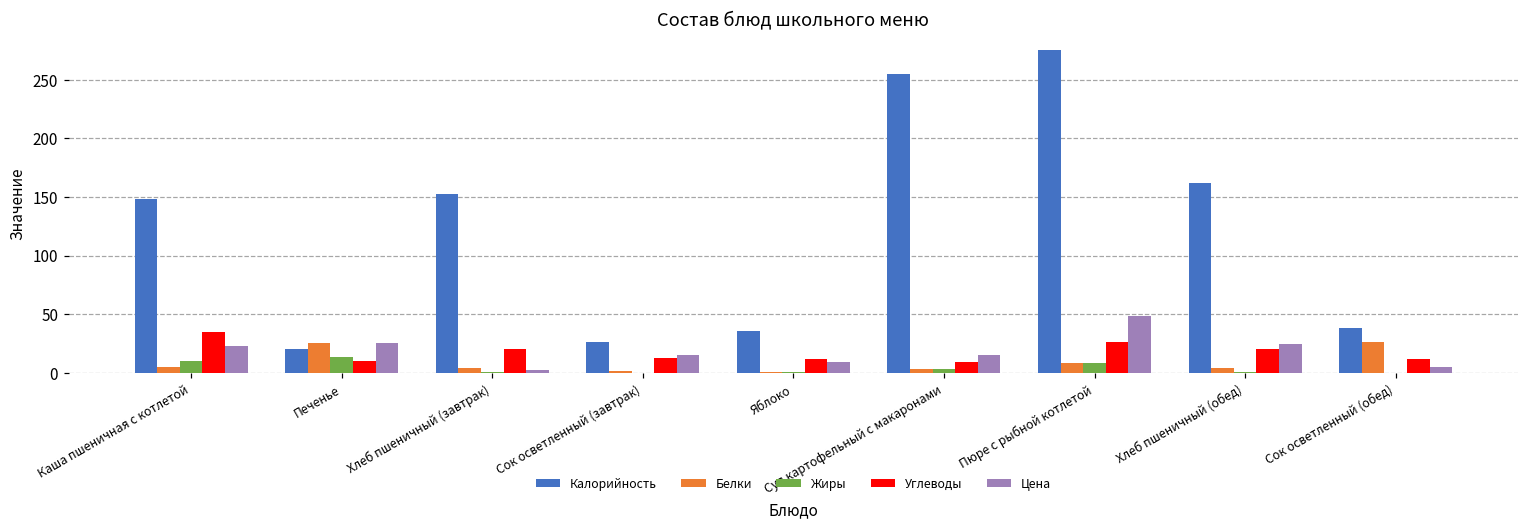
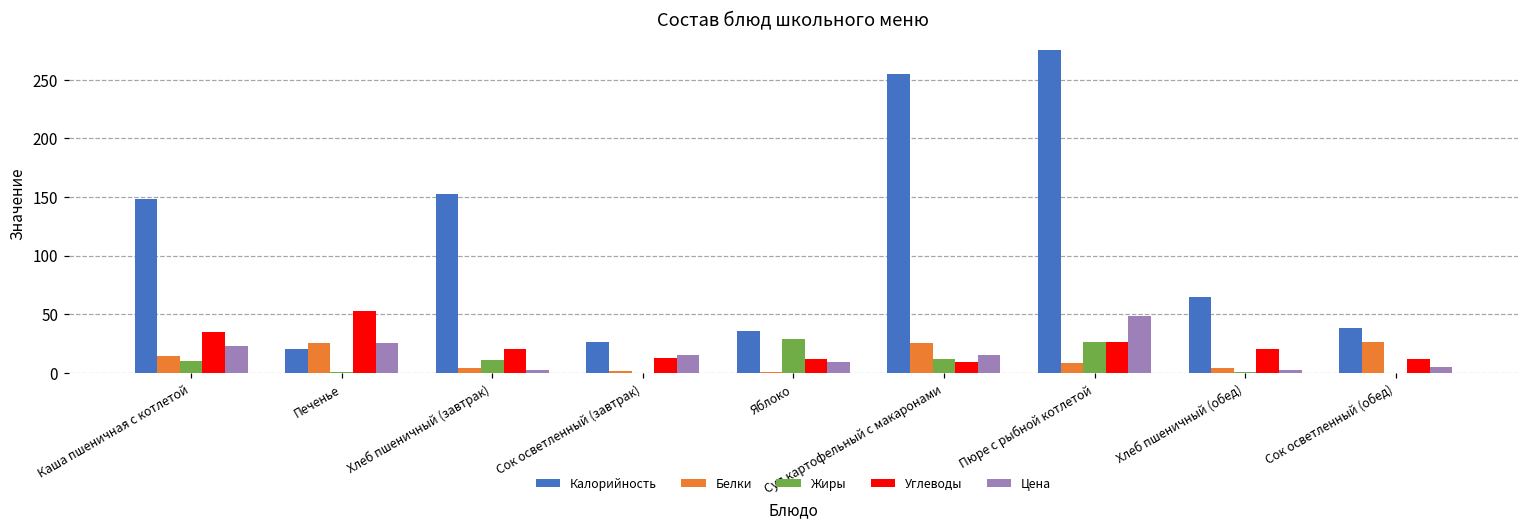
  {
    "Калорийность": {
      "Каша пшеничная с котлетой": 148,
      "Печенье": 21,
      "Хлеб пшеничный (завтрак)": 152,
      "Сок осветленный (завтрак)": 26,
      "Яблоко": 35,
      "Суп картофельный с макаронами": 255,
      "Пюре с рыбной котлетой": 275,
-     "Хлеб пшеничный (обед)": 162,
+     "Хлеб пшеничный (обед)": 64,
      "Сок осветленный (обед)": 38
    },
    "Белки": {
-     "Каша пшеничная с котлетой": 5,
+     "Каша пшеничная с котлетой": 14,
      "Печенье": 25,
      "Хлеб пшеничный (завтрак)": 4,
-     "Суп картофельный с макаронами": 3,
+     "Суп картофельный с макаронами": 26,
      "Пюре с рыбной котлетой": 8,
      "Хлеб пшеничный (обед)": 4,
      "Сок осветленный (обед)": 26
    },
    "Жиры": {
      "Каша пшеничная с котлетой": 10,
-     "Печенье": 13,
-     "Хлеб пшеничный (завтрак)": 0,
+     "Печенье": 1,
+     "Хлеб пшеничный (завтрак)": 11,
      "Сок осветленный (завтрак)": 0,
-     "Яблоко": 1,
-     "Суп картофельный с макаронами": 3,
-     "Пюре с рыбной котлетой": 8,
+     "Яблоко": 28,
+     "Суп картофельный с макаронами": 12,
+     "Пюре с рыбной котлетой": 26,
      "Сок осветленный (обед)": 0
    },
    "Углеводы": {
      "Каша пшеничная с котлетой": 34,
-     "Печенье": 10,
+     "Печенье": 53,
      "Хлеб пшеничный (завтрак)": 20,
      "Сок осветленный (завтрак)": 13,
      "Яблоко": 12,
      "Суп картофельный с макаронами": 9,
      "Пюре с рыбной котлетой": 26,
      "Хлеб пшеничный (обед)": 20,
      "Сок осветленный (обед)": 12
    },
    "Цена": {
      "Каша пшеничная с котлетой": 23,
      "Печенье": 25,
      "Сок осветленный (завтрак)": 15,
      "Яблоко": 9,
      "Суп картофельный с макаронами": 15,
      "Пюре с рыбной котлетой": 48,
-     "Хлеб пшеничный (обед)": 25,
+     "Хлеб пшеничный (обед)": 2,
      "Сок осветленный (обед)": 5
    }
  }
